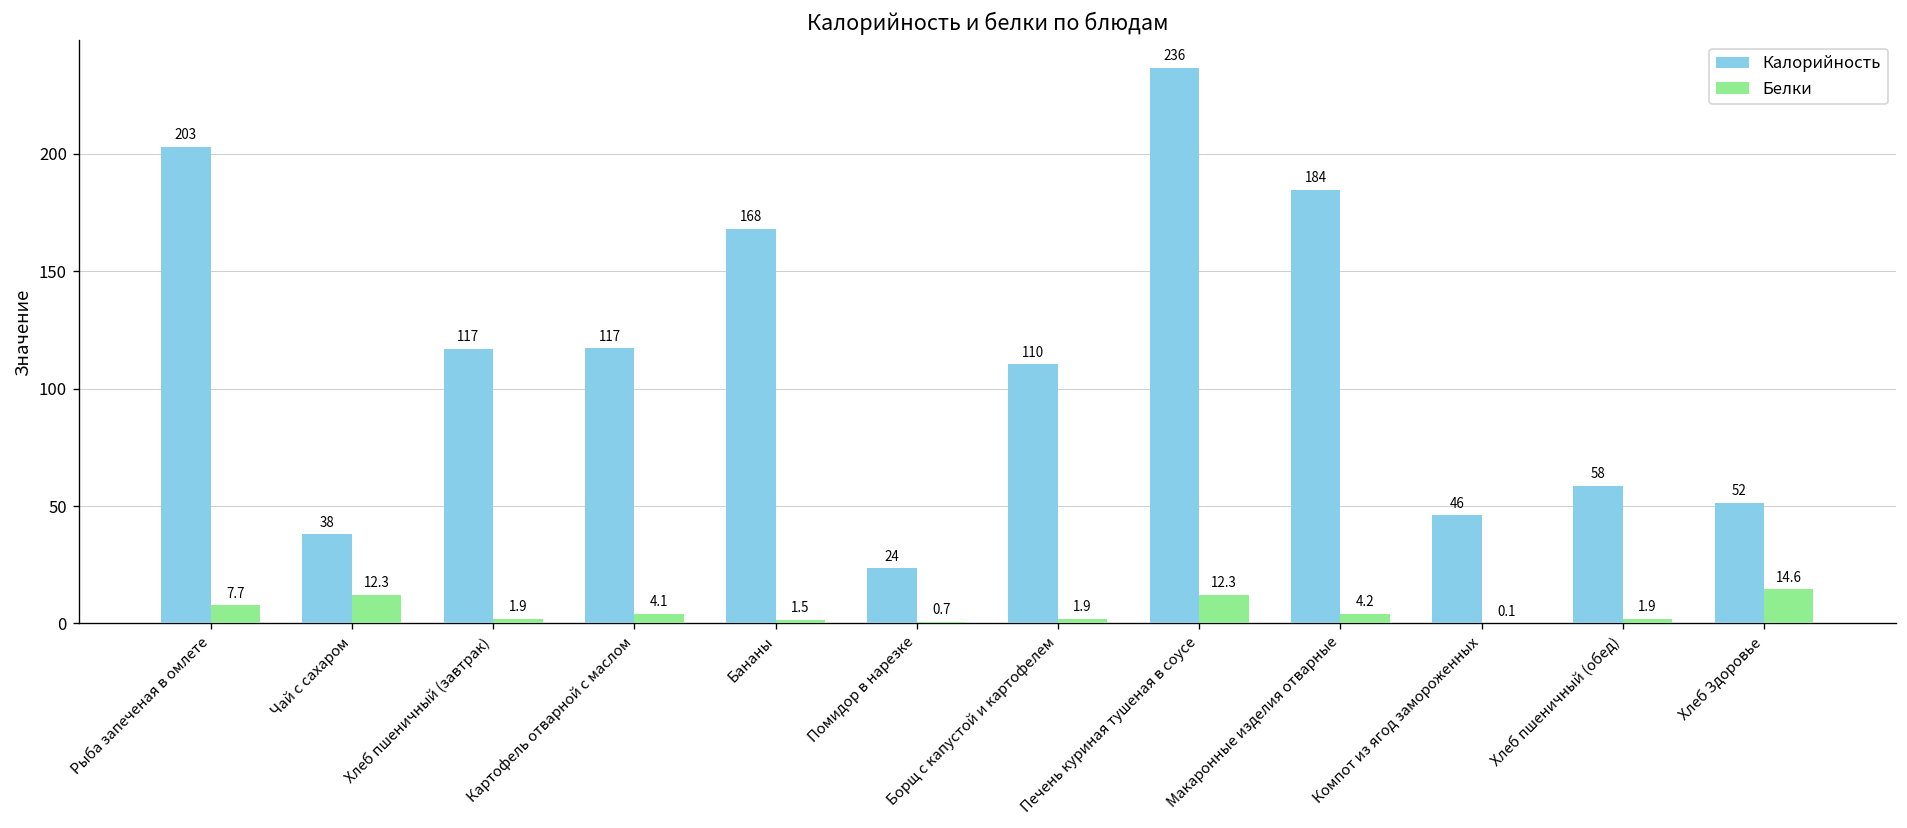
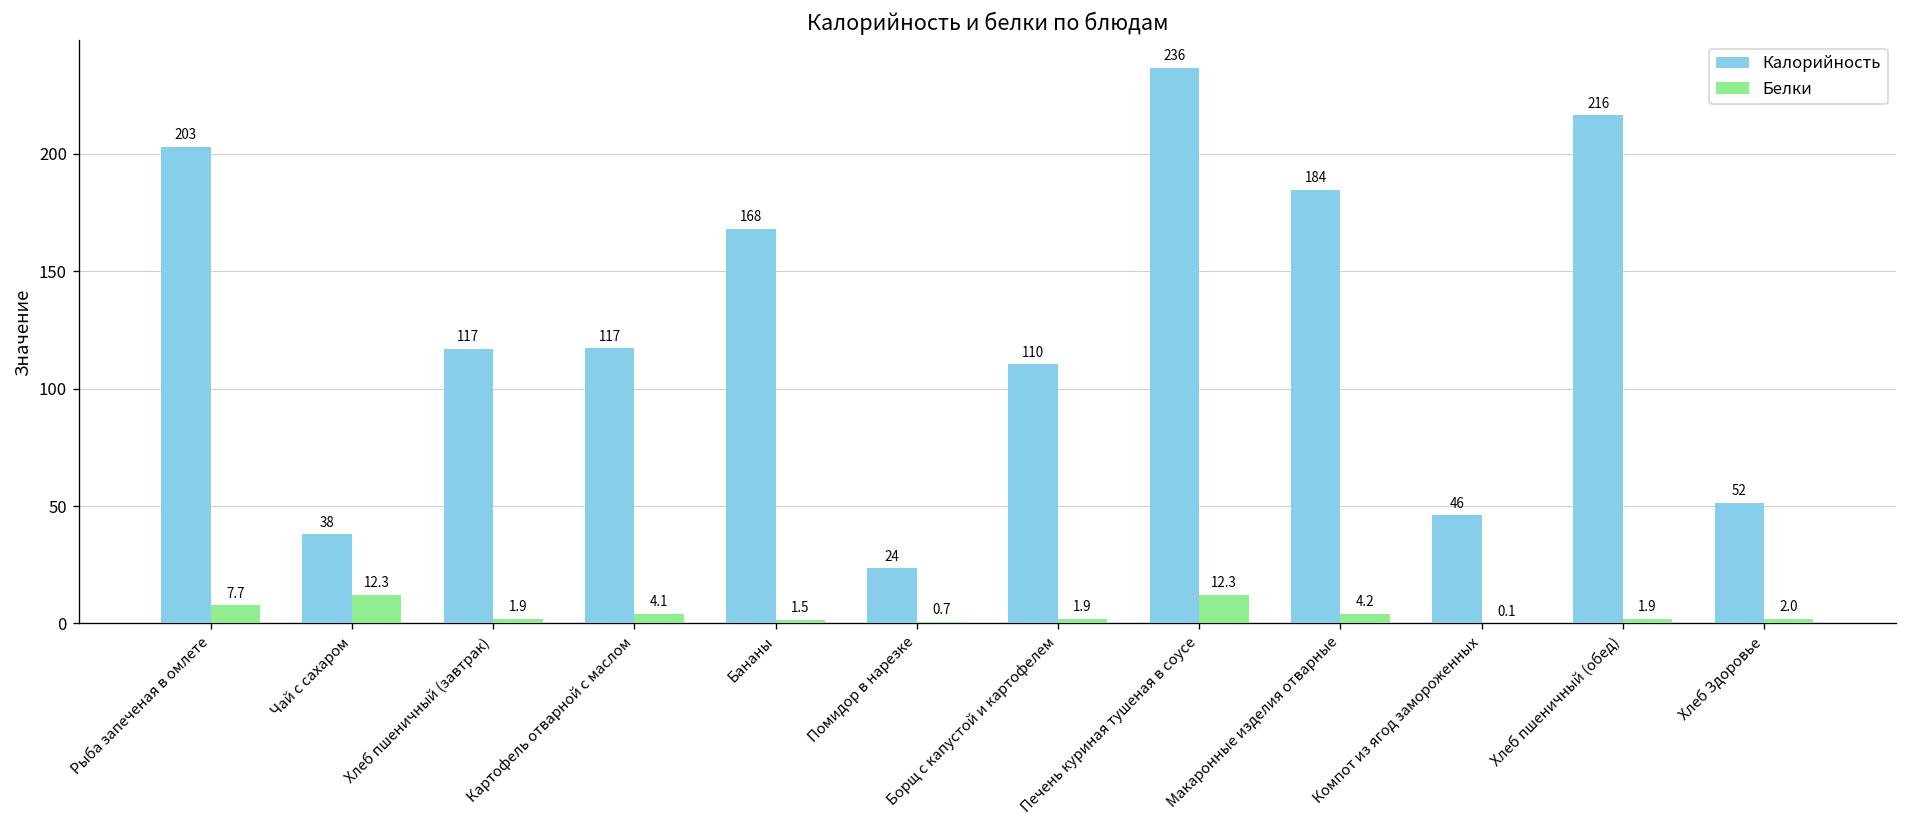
  {
    "Калорийность": {
      "Рыба запеченая в омлете": 203,
      "Чай с сахаром": 38,
      "Хлеб пшеничный (завтрак)": 117,
      "Картофель отварной с маслом": 117,
      "Бананы": 168,
      "Помидор в нарезке": 24,
      "Борщ с капустой и картофелем": 110,
      "Печень куриная тушеная в соусе": 236,
      "Макаронные изделия отварные": 184,
      "Компот из ягод замороженных": 46,
-     "Хлеб пшеничный (обед)": 58,
+     "Хлеб пшеничный (обед)": 216,
      "Хлеб Здоровье": 52
    },
    "Белки": {
      "Рыба запеченая в омлете": 7.7,
      "Чай с сахаром": 12.3,
      "Хлеб пшеничный (завтрак)": 1.9,
      "Картофель отварной с маслом": 4.1,
      "Бананы": 1.5,
      "Помидор в нарезке": 0.7,
      "Борщ с капустой и картофелем": 1.9,
      "Печень куриная тушеная в соусе": 12.3,
      "Макаронные изделия отварные": 4.2,
      "Компот из ягод замороженных": 0.1,
      "Хлеб пшеничный (обед)": 1.9,
-     "Хлеб Здоровье": 14.6
+     "Хлеб Здоровье": 2.0
    }
  }
